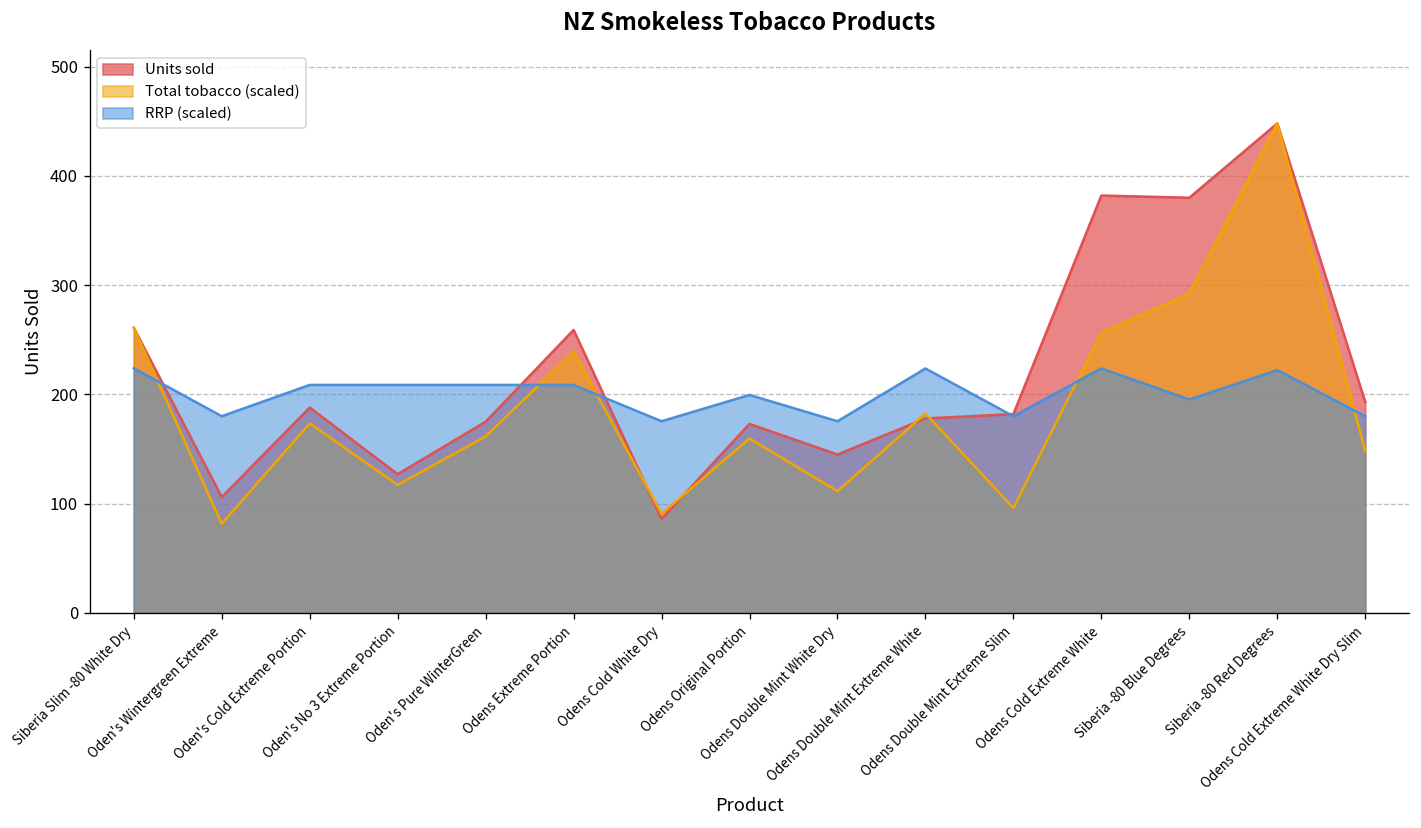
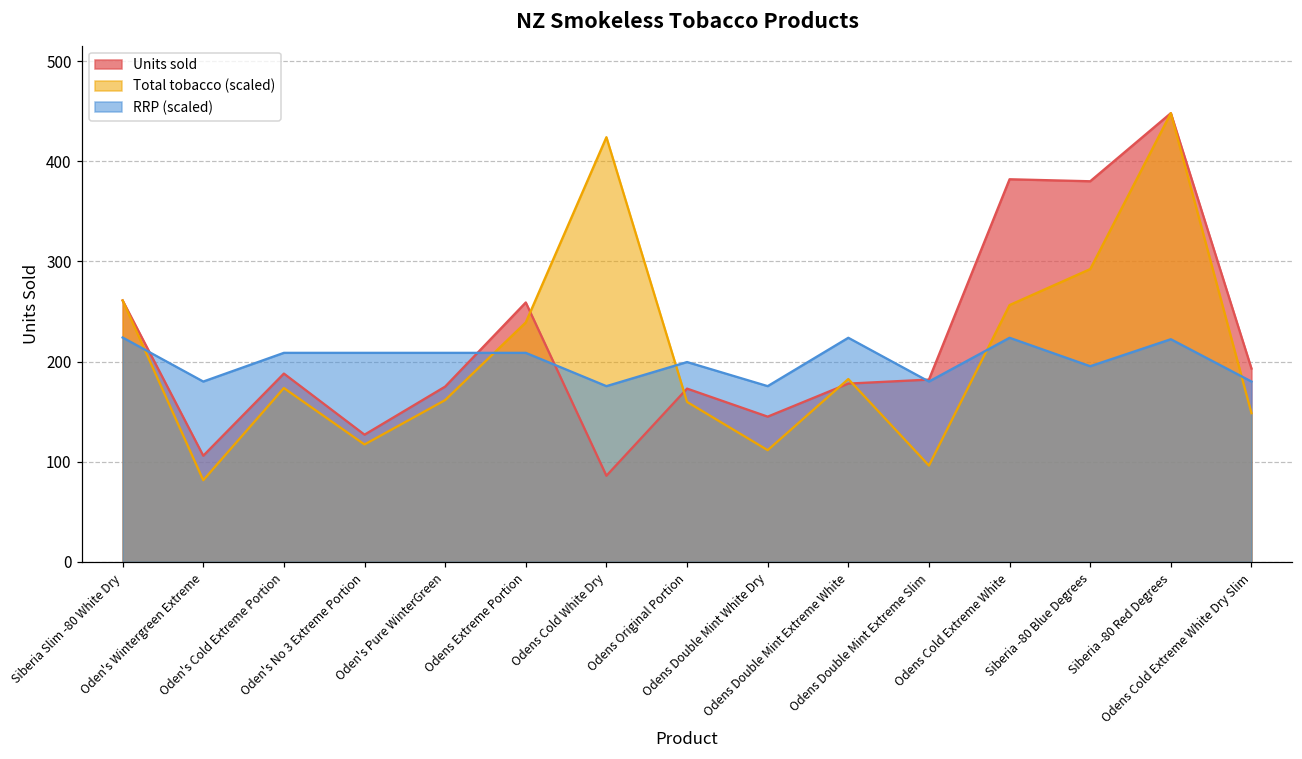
  {
    "Units sold": {
      "Oden's Wintergreen Extreme": 110,
      "Oden's Cold Extreme Portion": 190,
      "Oden's No 3 Extreme Portion": 130,
      "Oden's Pure WinterGreen": 180,
      "Odens Extreme Portion": 260,
      "Odens Cold White Dry": 90,
      "Odens Original Portion": 170,
      "Odens Double Mint White Dry": 150,
      "Odens Double Mint Extreme White": 180,
      "Odens Cold Extreme White": 380,
      "Siberia -80 Blue Degrees": 380,
      "Odens Cold Extreme White Dry Slim": 190
    },
    "Total tobacco (scaled)": {
      "Oden's Wintergreen Extreme": 80,
      "Oden's Cold Extreme Portion": 170,
      "Oden's No 3 Extreme Portion": 120,
      "Oden's Pure WinterGreen": 160,
      "Odens Extreme Portion": 240,
-     "Odens Cold White Dry": 90,
+     "Odens Cold White Dry": 420,
      "Odens Original Portion": 160,
      "Odens Double Mint White Dry": 110,
      "Odens Double Mint Extreme White": 180,
      "Odens Double Mint Extreme Slim": 100,
      "Odens Cold Extreme White": 260,
      "Siberia -80 Blue Degrees": 290,
      "Odens Cold Extreme White Dry Slim": 150
    },
    "RRP (scaled)": {
      "Siberia Slim -80 White Dry": 220,
      "Oden's Wintergreen Extreme": 180,
      "Oden's Cold Extreme Portion": 210,
      "Oden's No 3 Extreme Portion": 210,
      "Oden's Pure WinterGreen": 210,
      "Odens Extreme Portion": 210,
      "Odens Cold White Dry": 180,
      "Odens Original Portion": 200,
      "Odens Double Mint White Dry": 180,
      "Odens Double Mint Extreme White": 220,
      "Odens Cold Extreme White": 220,
      "Siberia -80 Blue Degrees": 200,
      "Siberia -80 Red Degrees": 220,
      "Odens Cold Extreme White Dry Slim": 180
    }
  }
